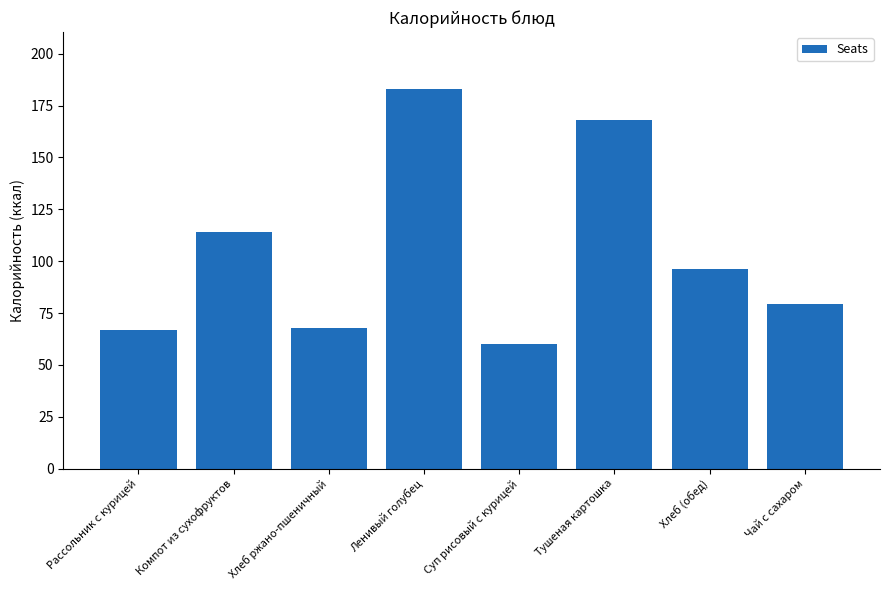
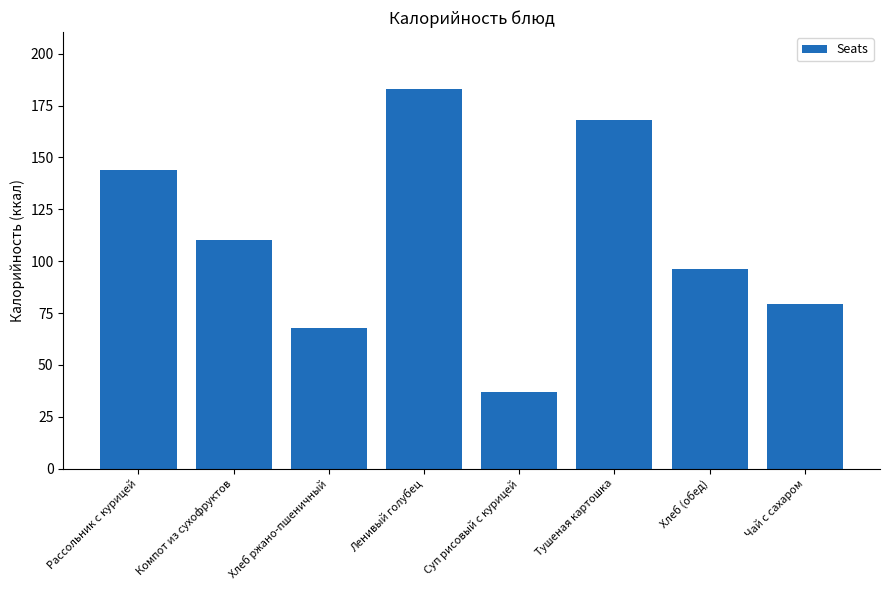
  {
-   "Рассольник с курицей": 67,
-   "Компот из сухофруктов": 114,
+   "Рассольник с курицей": 144,
+   "Компот из сухофруктов": 110,
    "Хлеб ржано-пшеничный": 68,
    "Ленивый голубец": 183,
-   "Суп рисовый с курицей": 60,
+   "Суп рисовый с курицей": 37,
    "Тушеная картошка": 168,
    "Хлеб (обед)": 96,
    "Чай с сахаром": 79
  }
